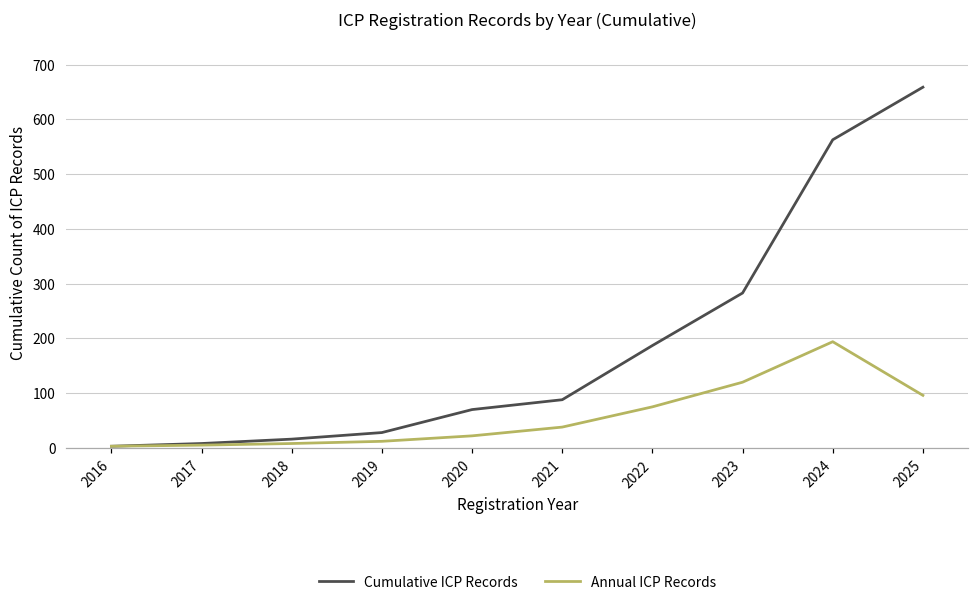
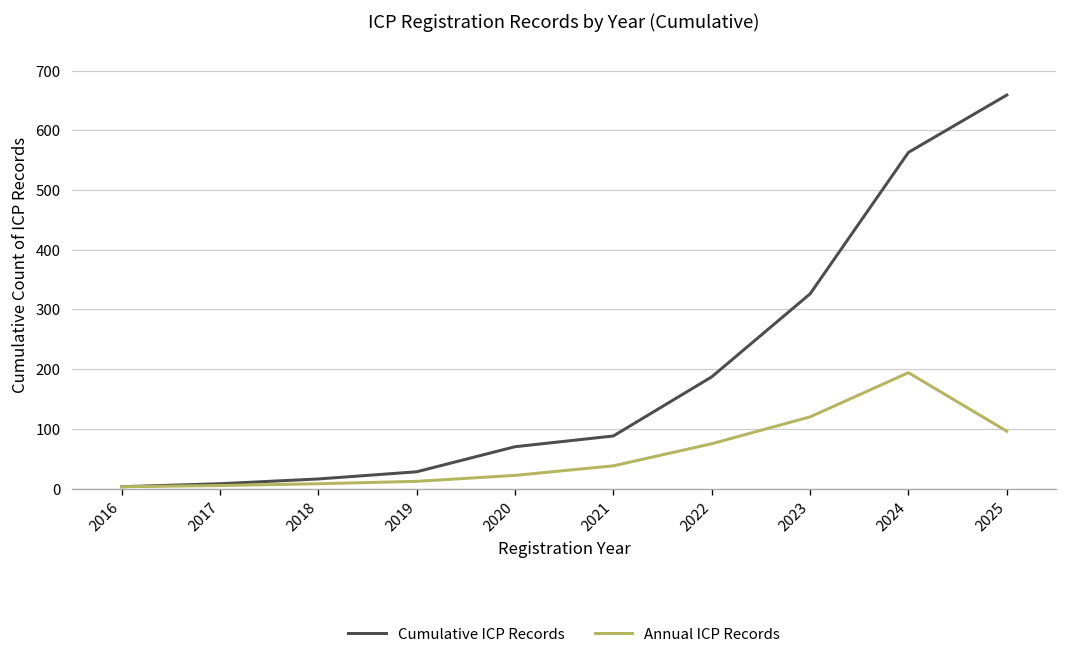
  {
    "Cumulative ICP Records": {
      "2018": 20,
      "2019": 30,
      "2020": 70,
      "2021": 90,
      "2022": 190,
-     "2023": 280,
+     "2023": 330,
      "2024": 560,
      "2025": 660
    },
    "Annual ICP Records": {
      "2018": 10,
      "2019": 10,
      "2020": 20,
      "2021": 40,
      "2022": 80,
      "2023": 120,
      "2024": 190,
      "2025": 100
    }
  }
